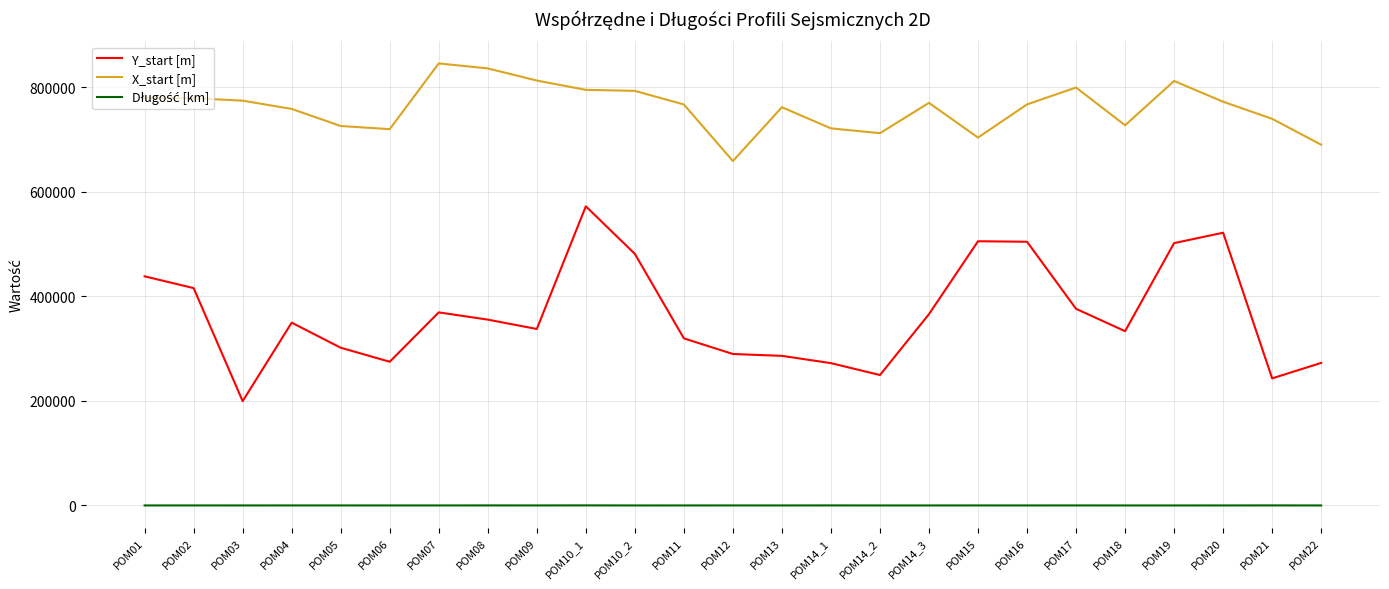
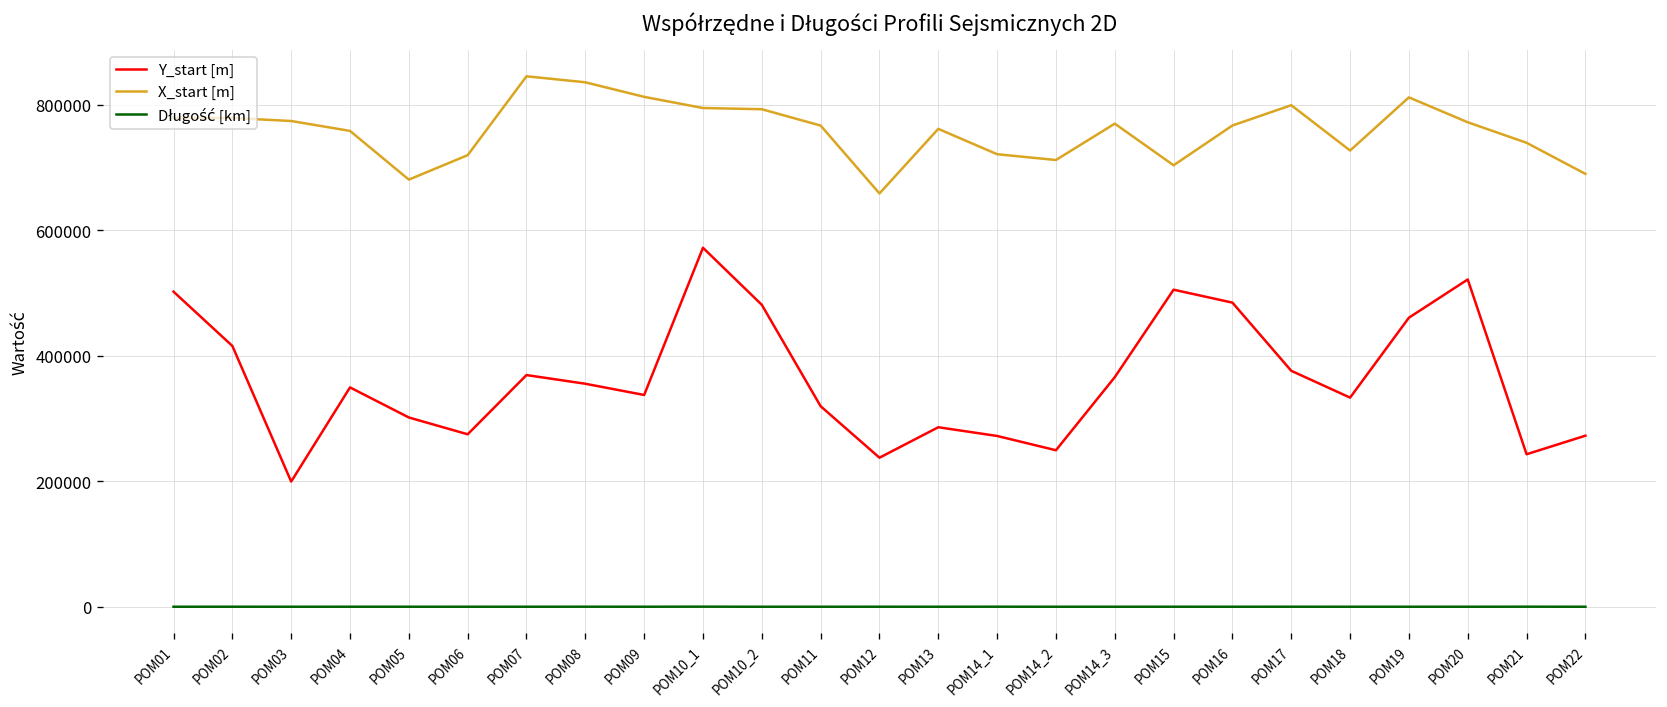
  {
    "Y_start [m]": {
-     "POM01": 440000,
+     "POM01": 500000,
      "POM02": 420000,
      "POM03": 200000,
      "POM04": 350000,
      "POM05": 300000,
      "POM06": 270000,
      "POM07": 370000,
      "POM08": 360000,
      "POM09": 340000,
      "POM10_1": 570000,
      "POM10_2": 480000,
      "POM11": 320000,
-     "POM12": 290000,
+     "POM12": 240000,
      "POM13": 290000,
      "POM14_1": 270000,
      "POM14_2": 250000,
      "POM14_3": 370000,
      "POM15": 510000,
-     "POM16": 500000,
+     "POM16": 480000,
      "POM17": 380000,
      "POM18": 330000,
-     "POM19": 500000,
+     "POM19": 460000,
      "POM20": 520000,
      "POM21": 240000,
      "POM22": 270000
    },
    "X_start [m]": {
      "POM03": 770000,
      "POM04": 760000,
-     "POM05": 730000,
+     "POM05": 680000,
      "POM06": 720000,
      "POM07": 850000,
      "POM08": 840000,
      "POM09": 810000,
      "POM10_1": 790000,
      "POM10_2": 790000,
      "POM11": 770000,
      "POM12": 660000,
      "POM13": 760000,
      "POM14_1": 720000,
      "POM14_2": 710000,
      "POM14_3": 770000,
      "POM15": 700000,
      "POM16": 770000,
      "POM17": 800000,
      "POM18": 730000,
      "POM19": 810000,
      "POM20": 770000,
      "POM21": 740000,
      "POM22": 690000
    },
    "Długość [km]": {
      "POM01": 0,
      "POM02": 0,
      "POM03": 0,
      "POM04": 0,
      "POM05": 0,
      "POM06": 0,
      "POM07": 0,
      "POM08": 0,
      "POM09": 0,
      "POM10_1": 0,
      "POM10_2": 0,
      "POM11": 0,
      "POM12": 0,
      "POM13": 0,
      "POM14_1": 0,
      "POM14_2": 0,
      "POM14_3": 0,
      "POM15": 0,
      "POM16": 0,
      "POM17": 0,
      "POM18": 0,
      "POM19": 0,
      "POM20": 0,
      "POM21": 0,
      "POM22": 0
    }
  }
